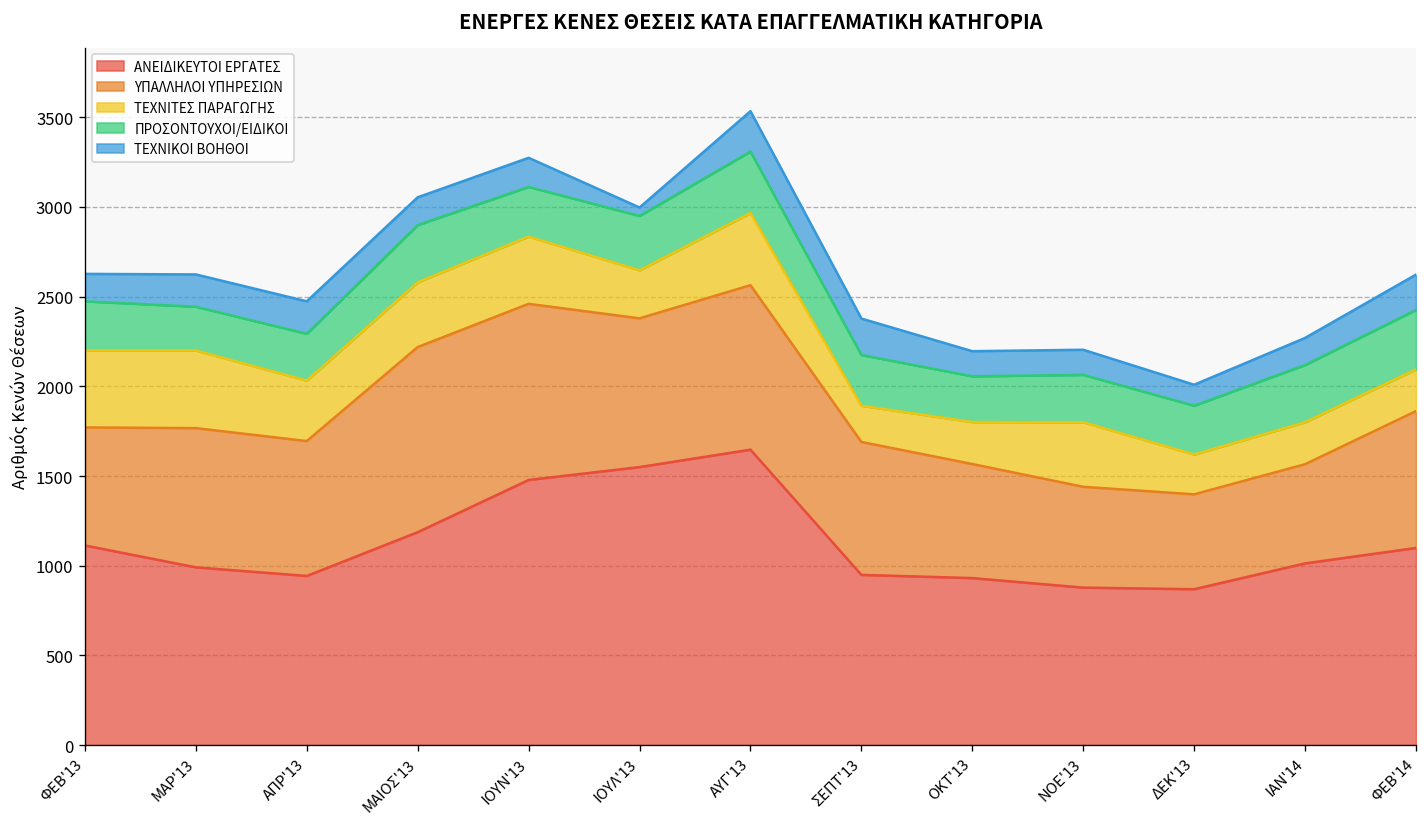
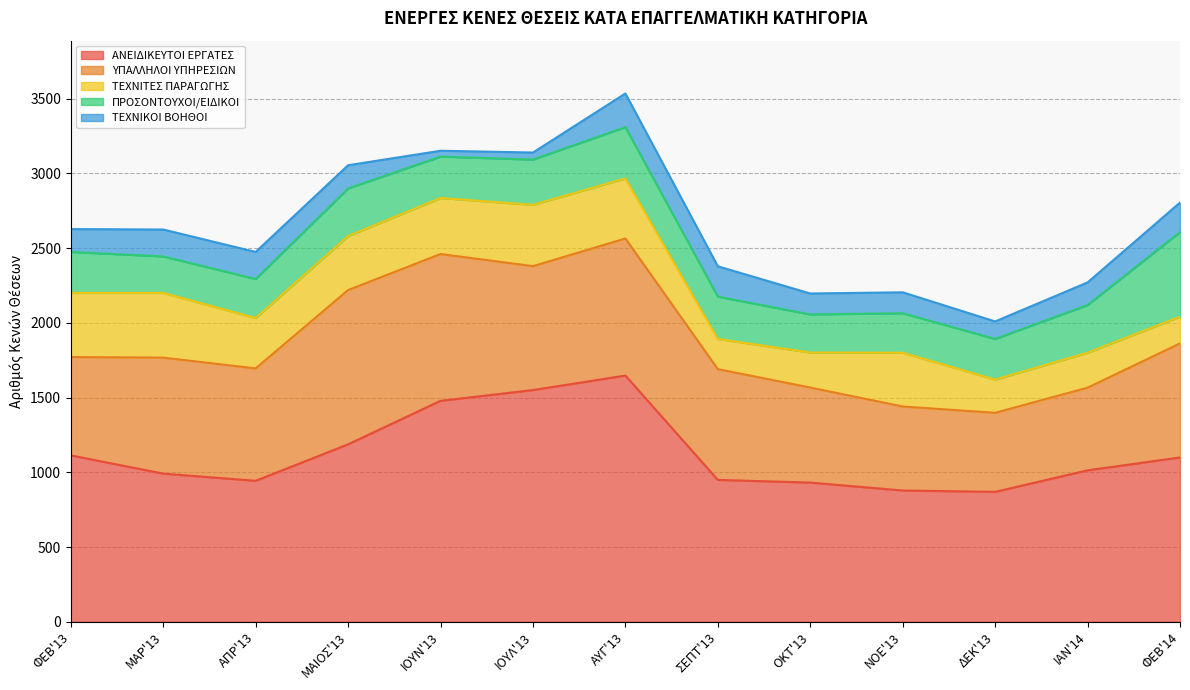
  {
    "ΤΕΧΝΙΤΕΣ ΠΑΡΑΓΩΓΗΣ": {
      "ΦΕΒ'13": 430,
      "ΜΑΡ'13": 430,
      "ΑΠΡ'13": 340,
      "ΜΑΙΟΣ'13": 360,
      "ΙΟΥΝ'13": 380,
-     "ΙΟΥΛ'13": 270,
+     "ΙΟΥΛ'13": 410,
      "ΑΥΓ'13": 400,
      "ΣΕΠΤ'13": 200,
      "ΟΚΤ'13": 230,
      "NOE'13": 360,
      "ΔΕΚ'13": 220,
      "IAN'14": 230,
-     "ΦΕΒ'14": 230
+     "ΦΕΒ'14": 180
    },
    "ΠΡΟΣΟΝΤΟΥΧΟΙ/ΕΙΔΙΚΟΙ": {
      "ΦΕΒ'13": 270,
      "ΜΑΡ'13": 240,
      "ΑΠΡ'13": 260,
      "ΜΑΙΟΣ'13": 320,
      "ΙΟΥΝ'13": 280,
      "ΙΟΥΛ'13": 300,
      "ΑΥΓ'13": 340,
      "ΣΕΠΤ'13": 280,
      "ΟΚΤ'13": 260,
      "NOE'13": 260,
      "ΔΕΚ'13": 270,
      "IAN'14": 320,
-     "ΦΕΒ'14": 330
+     "ΦΕΒ'14": 570
    },
    "ΤΕΧΝΙΚΟΙ ΒΟΗΘΟΙ": {
      "ΦΕΒ'13": 150,
      "ΜΑΡ'13": 180,
      "ΑΠΡ'13": 180,
      "ΜΑΙΟΣ'13": 160,
-     "ΙΟΥΝ'13": 160,
+     "ΙΟΥΝ'13": 40,
      "ΙΟΥΛ'13": 50,
      "ΑΥΓ'13": 230,
      "ΣΕΠΤ'13": 200,
      "ΟΚΤ'13": 140,
      "NOE'13": 140,
      "ΔΕΚ'13": 120,
      "IAN'14": 150,
      "ΦΕΒ'14": 200
    }
  }
